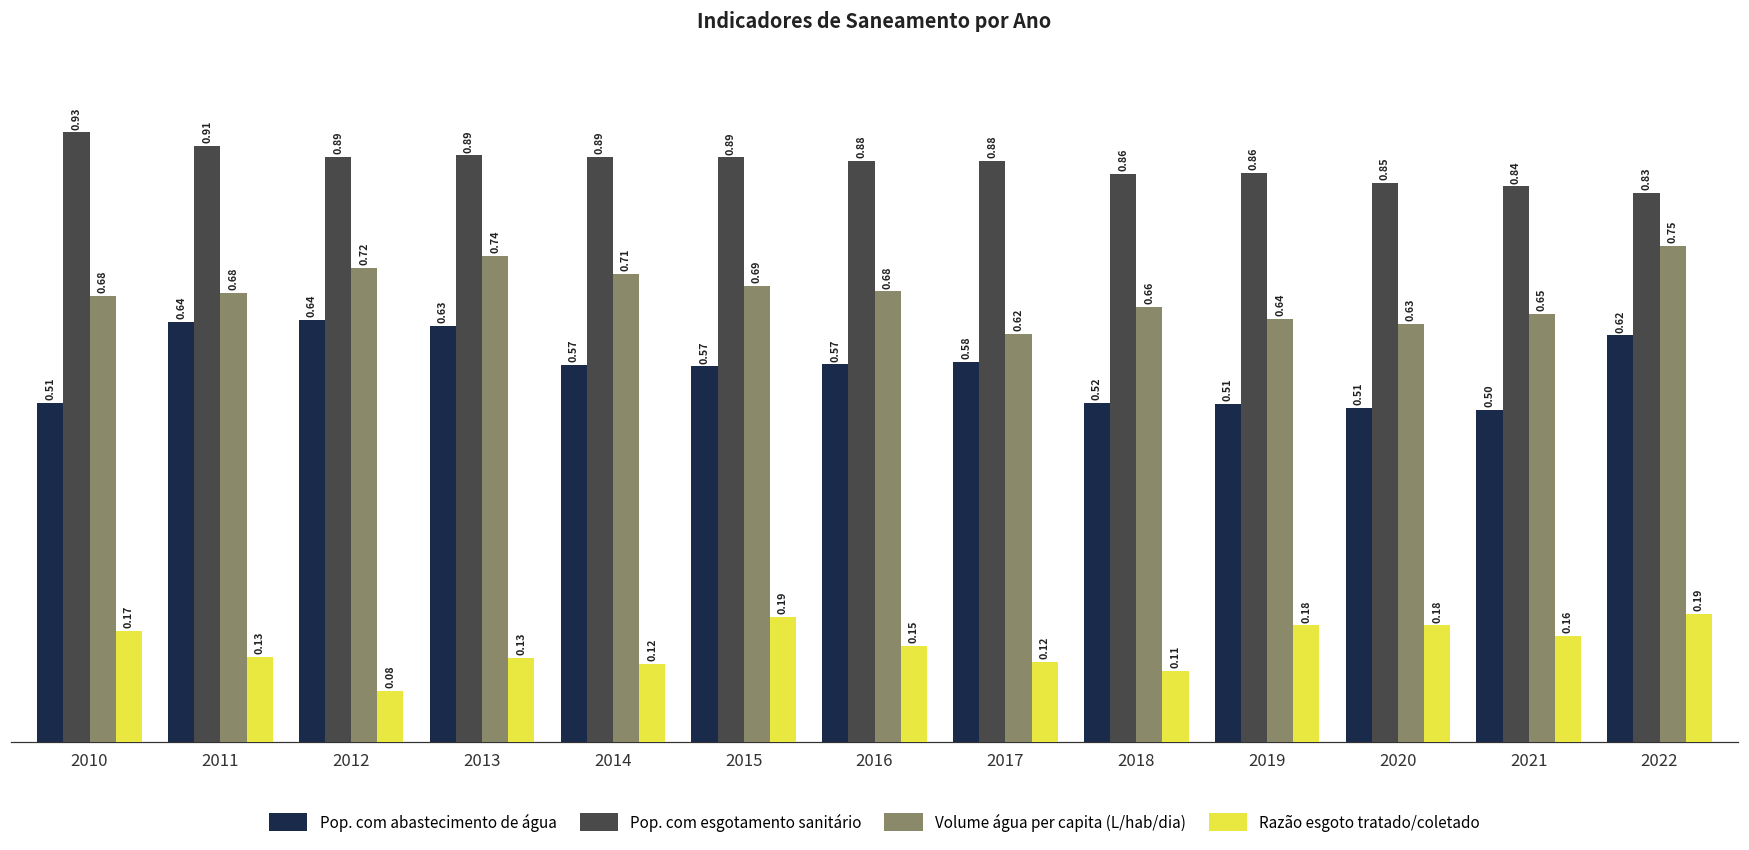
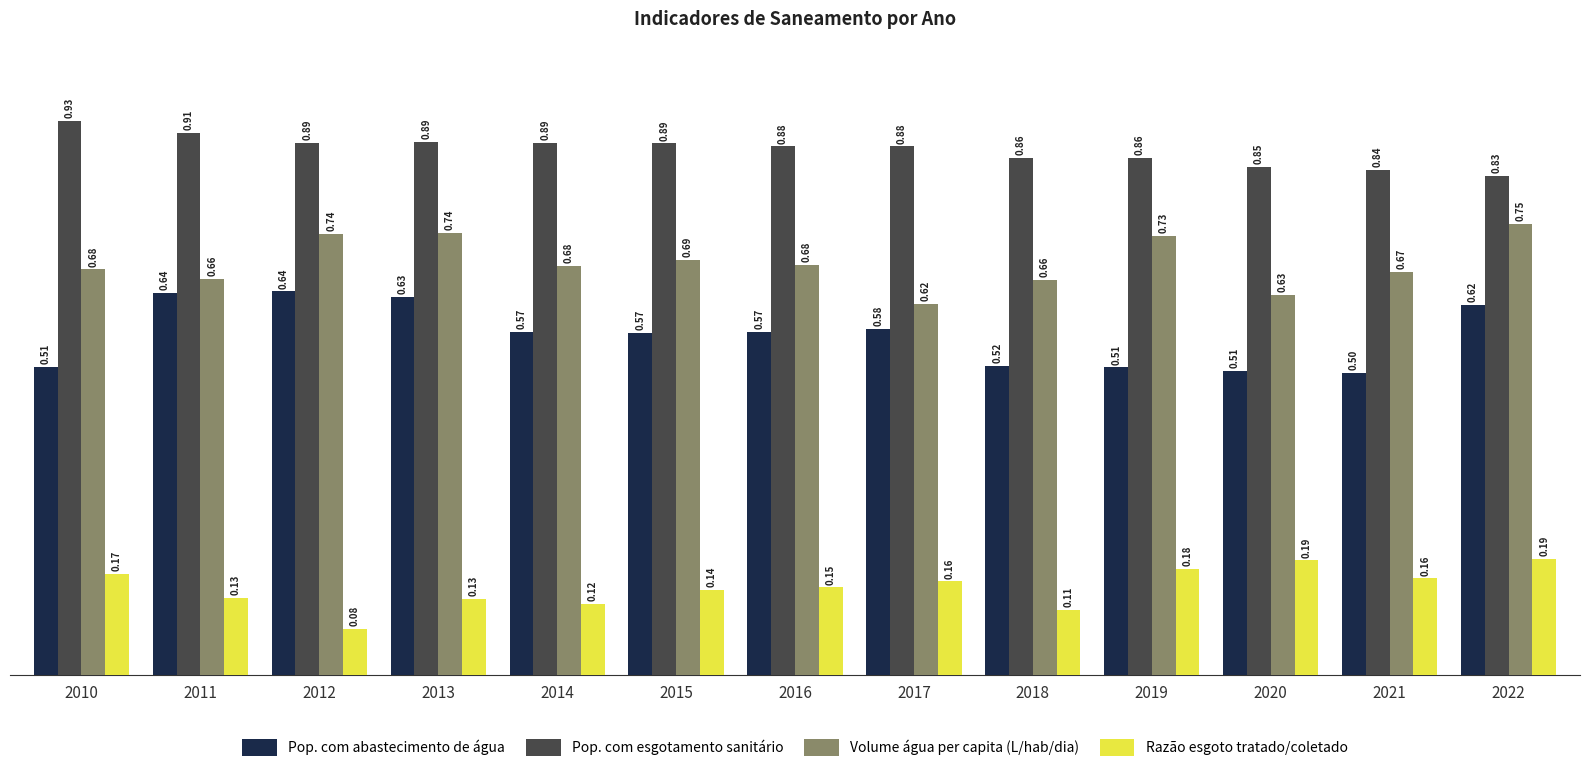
  {
    "Volume água per capita (L/hab/dia)": {
      "2010": 0.68,
-     "2011": 0.68,
-     "2012": 0.72,
+     "2011": 0.66,
+     "2012": 0.74,
      "2013": 0.74,
-     "2014": 0.71,
+     "2014": 0.68,
      "2015": 0.69,
      "2016": 0.68,
      "2017": 0.62,
      "2018": 0.66,
-     "2019": 0.64,
+     "2019": 0.73,
      "2020": 0.63,
-     "2021": 0.65,
+     "2021": 0.67,
      "2022": 0.75
    },
    "Razão esgoto tratado/coletado": {
      "2010": 0.17,
      "2011": 0.13,
      "2012": 0.08,
      "2013": 0.13,
      "2014": 0.12,
-     "2015": 0.19,
+     "2015": 0.14,
      "2016": 0.15,
-     "2017": 0.12,
+     "2017": 0.16,
      "2018": 0.11,
      "2019": 0.18,
-     "2020": 0.18,
+     "2020": 0.19,
      "2021": 0.16,
      "2022": 0.19
    }
  }
